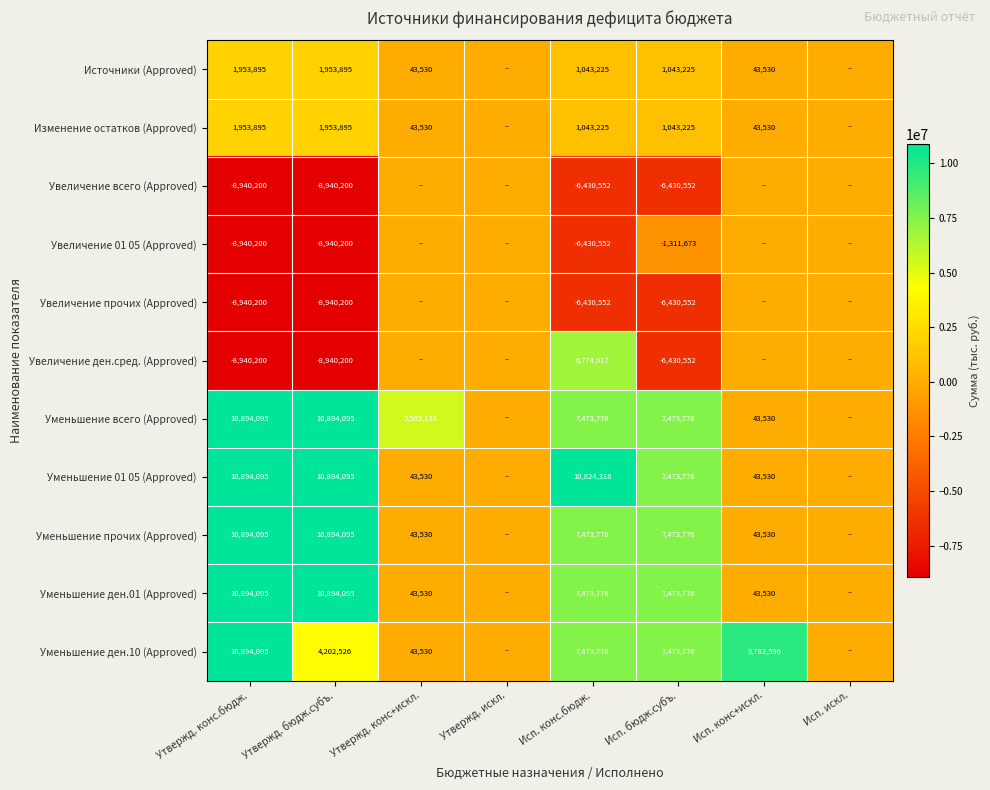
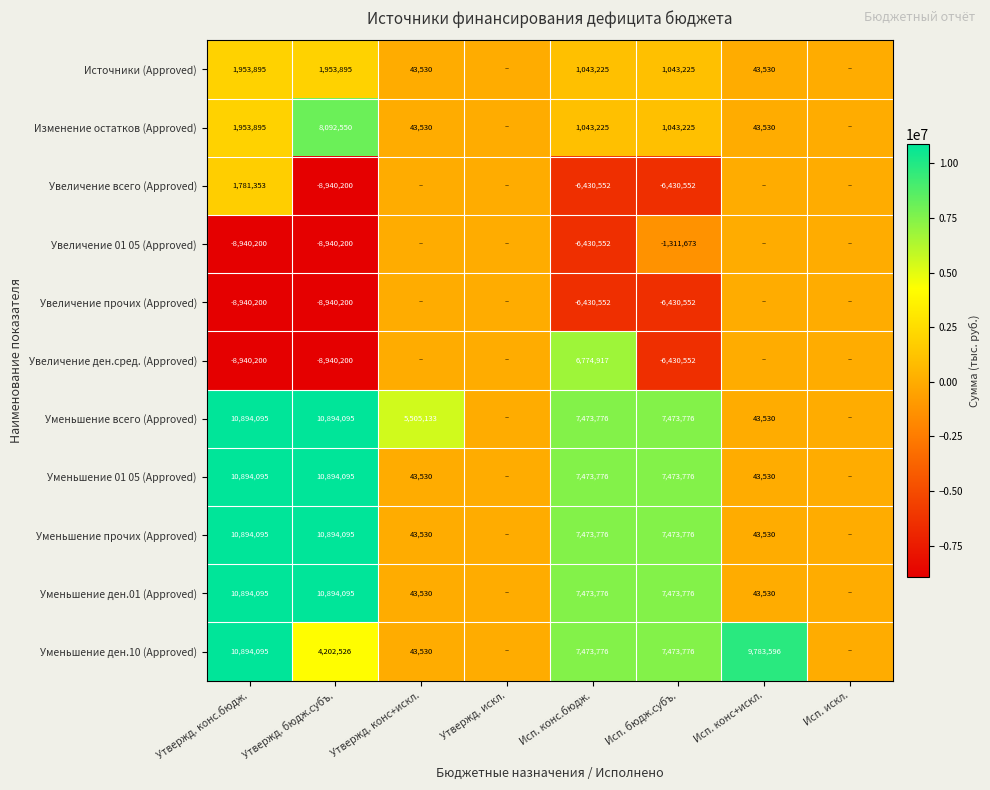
  {
    "Источники (Approved)": {
      "Утвержд. конс.бюдж.": "1,953,895",
      "Утвержд. бюдж.субъ.": "1,953,895",
      "Утвержд. конс+искл.": "43,530",
      "Исп. конс.бюдж.": "1,043,225",
      "Исп. бюдж.субъ.": "1,043,225",
      "Исп. конс+искл.": "43,530"
    },
    "Изменение остатков (Approved)": {
      "Утвержд. конс.бюдж.": "1,953,895",
-     "Утвержд. бюдж.субъ.": "1,953,895",
+     "Утвержд. бюдж.субъ.": "8,092,550",
      "Утвержд. конс+искл.": "43,530",
      "Исп. конс.бюдж.": "1,043,225",
      "Исп. бюдж.субъ.": "1,043,225",
      "Исп. конс+искл.": "43,530"
    },
    "Увеличение всего (Approved)": {
-     "Утвержд. конс.бюдж.": "-8,940,200",
+     "Утвержд. конс.бюдж.": "1,781,353",
      "Утвержд. бюдж.субъ.": "-8,940,200",
      "Исп. конс.бюдж.": "-6,430,552",
      "Исп. бюдж.субъ.": "-6,430,552"
    },
    "Увеличение 01 05 (Approved)": {
      "Утвержд. конс.бюдж.": "-8,940,200",
      "Утвержд. бюдж.субъ.": "-8,940,200",
      "Исп. конс.бюдж.": "-6,430,552",
      "Исп. бюдж.субъ.": "-1,311,673"
    },
    "Увеличение прочих (Approved)": {
      "Утвержд. конс.бюдж.": "-8,940,200",
      "Утвержд. бюдж.субъ.": "-8,940,200",
      "Исп. конс.бюдж.": "-6,430,552",
      "Исп. бюдж.субъ.": "-6,430,552"
    },
    "Увеличение ден.сред. (Approved)": {
      "Утвержд. конс.бюдж.": "-8,940,200",
      "Утвержд. бюдж.субъ.": "-8,940,200",
      "Исп. конс.бюдж.": "6,774,917",
      "Исп. бюдж.субъ.": "-6,430,552"
    },
    "Уменьшение всего (Approved)": {
      "Утвержд. конс.бюдж.": "10,894,095",
      "Утвержд. бюдж.субъ.": "10,894,095",
      "Утвержд. конс+искл.": "5,505,133",
      "Исп. конс.бюдж.": "7,473,776",
      "Исп. бюдж.субъ.": "7,473,776",
      "Исп. конс+искл.": "43,530"
    },
    "Уменьшение 01 05 (Approved)": {
      "Утвержд. конс.бюдж.": "10,894,095",
      "Утвержд. бюдж.субъ.": "10,894,095",
      "Утвержд. конс+искл.": "43,530",
-     "Исп. конс.бюдж.": "10,824,318",
+     "Исп. конс.бюдж.": "7,473,776",
      "Исп. бюдж.субъ.": "7,473,776",
      "Исп. конс+искл.": "43,530"
    },
    "Уменьшение прочих (Approved)": {
      "Утвержд. конс.бюдж.": "10,894,095",
      "Утвержд. бюдж.субъ.": "10,894,095",
      "Утвержд. конс+искл.": "43,530",
      "Исп. конс.бюдж.": "7,473,776",
      "Исп. бюдж.субъ.": "7,473,776",
      "Исп. конс+искл.": "43,530"
    },
    "Уменьшение ден.01 (Approved)": {
      "Утвержд. конс.бюдж.": "10,894,095",
      "Утвержд. бюдж.субъ.": "10,894,095",
      "Утвержд. конс+искл.": "43,530",
      "Исп. конс.бюдж.": "7,473,776",
      "Исп. бюдж.субъ.": "7,473,776",
      "Исп. конс+искл.": "43,530"
    },
    "Уменьшение ден.10 (Approved)": {
      "Утвержд. конс.бюдж.": "10,894,095",
      "Утвержд. бюдж.субъ.": "4,202,526",
      "Утвержд. конс+искл.": "43,530",
      "Исп. конс.бюдж.": "7,473,776",
      "Исп. бюдж.субъ.": "7,473,776",
      "Исп. конс+искл.": "9,783,596"
    }
  }
